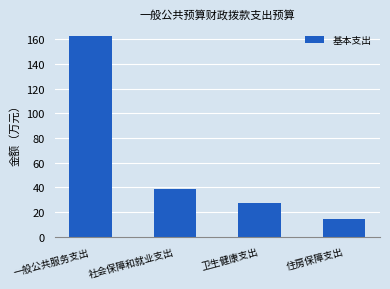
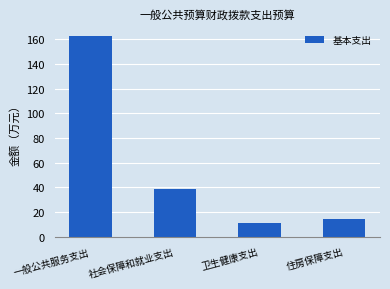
  {
    "一般公共服务支出": 162,
    "社会保障和就业支出": 39,
-   "卫生健康支出": 27,
+   "卫生健康支出": 11,
    "住房保障支出": 15
  }
